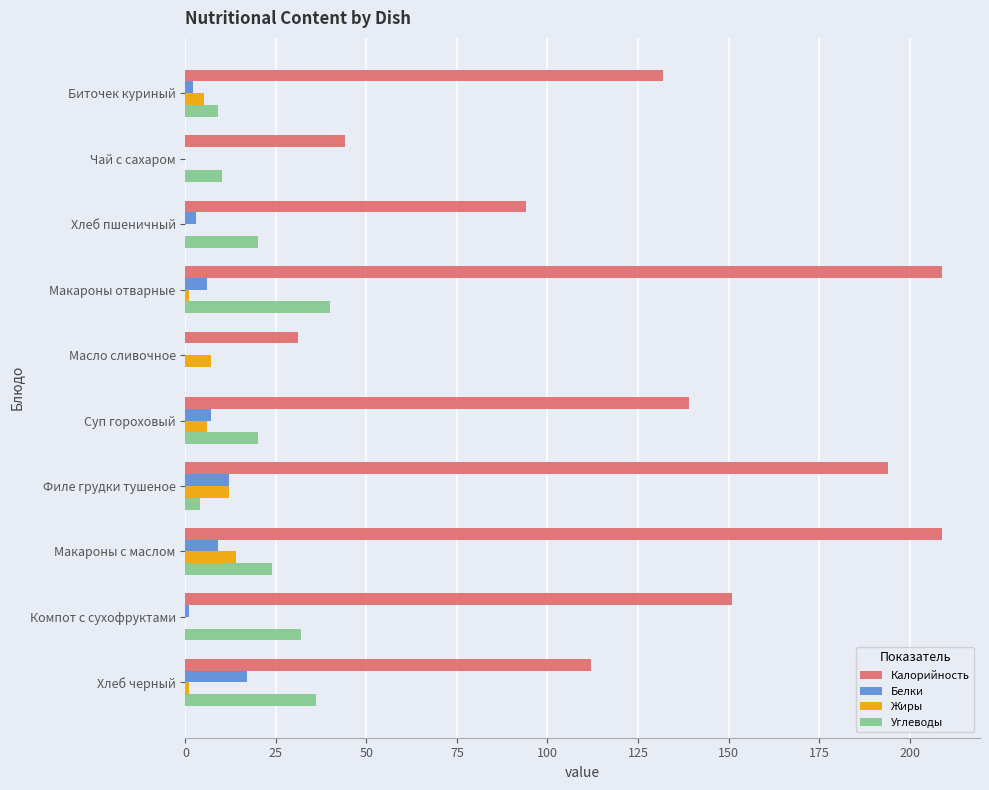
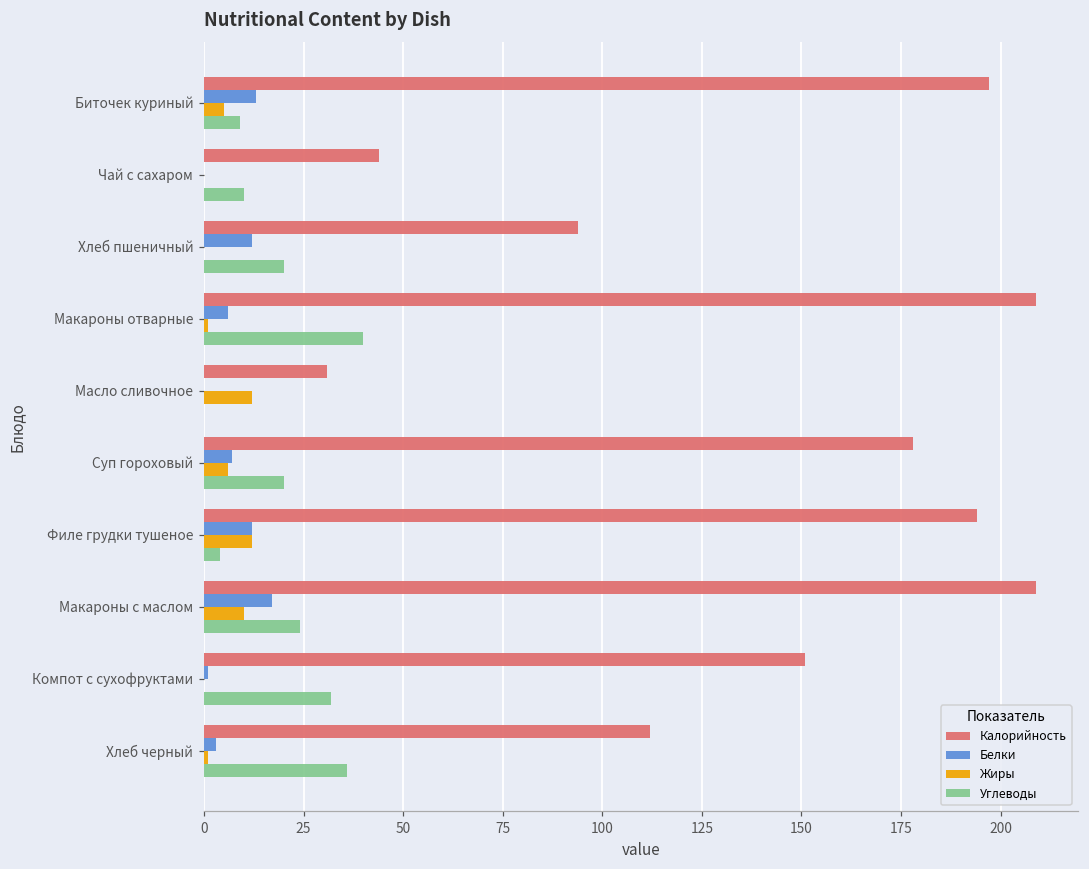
  {
    "Калорийность": {
-     "Биточек куриный": 132,
+     "Биточек куриный": 197,
      "Чай с сахаром": 44,
      "Хлеб пшеничный": 94,
      "Макароны отварные": 209,
      "Масло сливочное": 31,
-     "Суп гороховый": 139,
+     "Суп гороховый": 178,
      "Филе грудки тушеное": 194,
      "Макароны с маслом": 209,
      "Компот с сухофруктами": 151,
      "Хлеб черный": 112
    },
    "Белки": {
-     "Биточек куриный": 2,
+     "Биточек куриный": 13,
      "Чай с сахаром": 0,
-     "Хлеб пшеничный": 3,
+     "Хлеб пшеничный": 12,
      "Макароны отварные": 6,
      "Масло сливочное": 0,
      "Суп гороховый": 7,
      "Филе грудки тушеное": 12,
-     "Макароны с маслом": 9,
+     "Макароны с маслом": 17,
      "Компот с сухофруктами": 1,
-     "Хлеб черный": 17
+     "Хлеб черный": 3
    },
    "Жиры": {
      "Биточек куриный": 5,
      "Чай с сахаром": 0,
      "Хлеб пшеничный": 0,
      "Макароны отварные": 1,
-     "Масло сливочное": 7,
+     "Масло сливочное": 12,
      "Суп гороховый": 6,
      "Филе грудки тушеное": 12,
-     "Макароны с маслом": 14,
+     "Макароны с маслом": 10,
      "Хлеб черный": 1
    },
    "Углеводы": {
      "Биточек куриный": 9,
      "Чай с сахаром": 10,
      "Хлеб пшеничный": 20,
      "Макароны отварные": 40,
      "Масло сливочное": 0,
      "Суп гороховый": 20,
      "Филе грудки тушеное": 4,
      "Макароны с маслом": 24,
      "Компот с сухофруктами": 32,
      "Хлеб черный": 36
    }
  }
